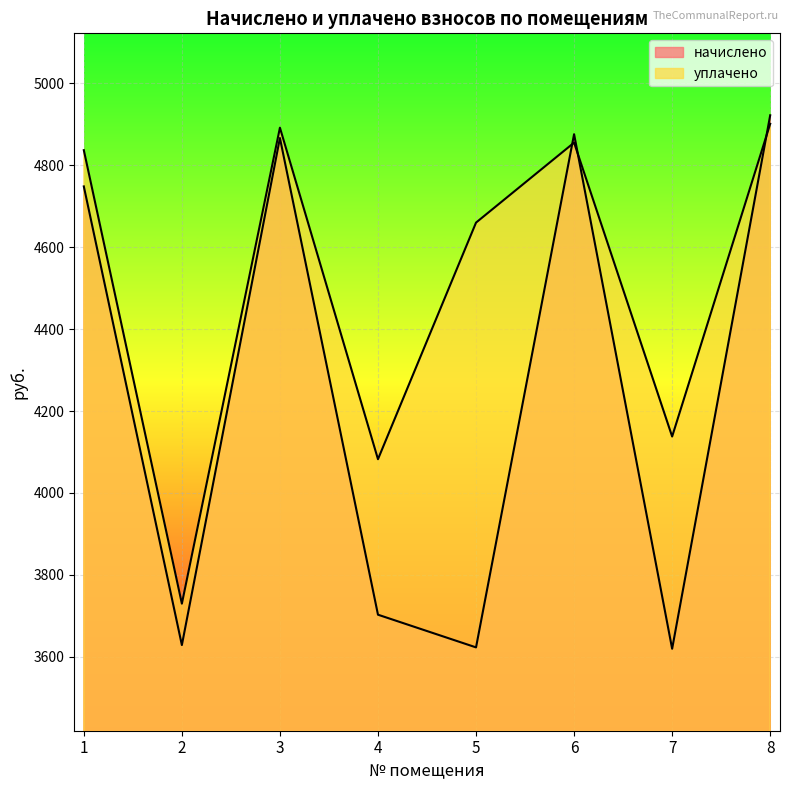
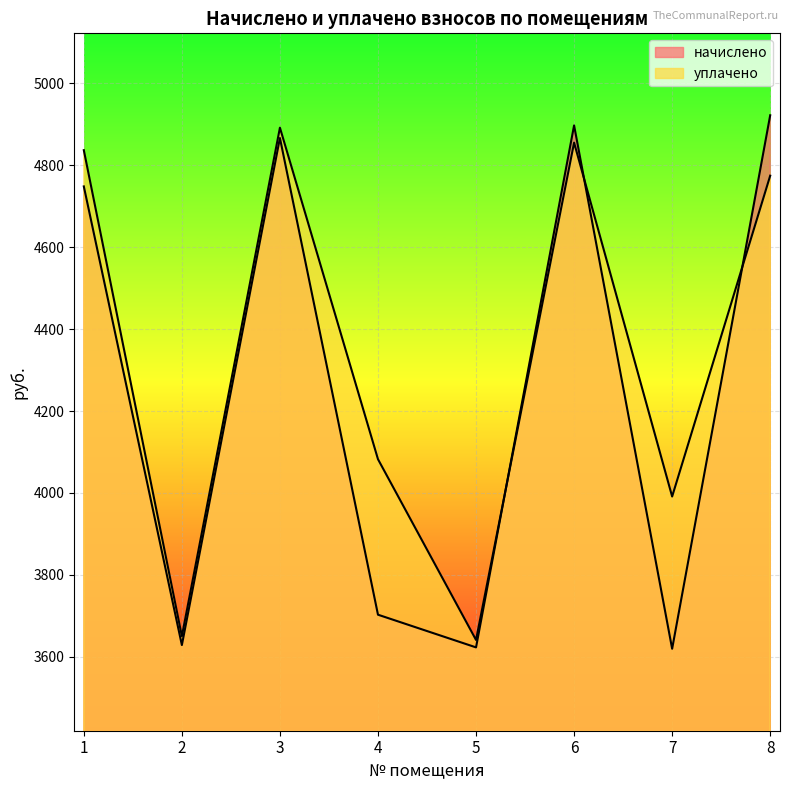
  {
    "начислено": {
      "1": 4750,
      "2": 3630,
      "3": 4870,
      "4": 3700,
      "5": 3620,
-     "6": 4880,
+     "6": 4900,
      "7": 3620,
      "8": 4920
    },
    "уплачено": {
      "1": 4840,
-     "2": 3730,
+     "2": 3650,
      "3": 4890,
      "4": 4080,
-     "5": 4660,
+     "5": 3640,
      "6": 4850,
-     "7": 4140,
-     "8": 4900
+     "7": 3990,
+     "8": 4770
    }
  }
